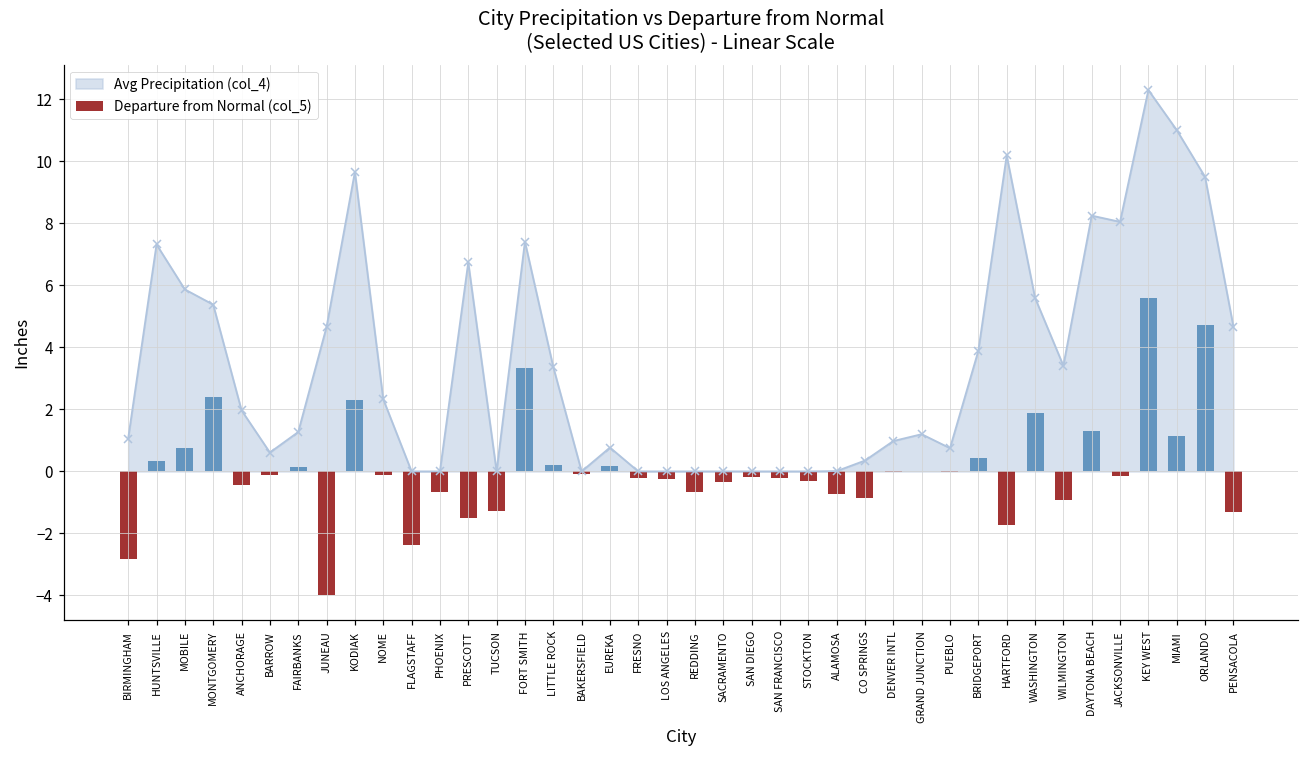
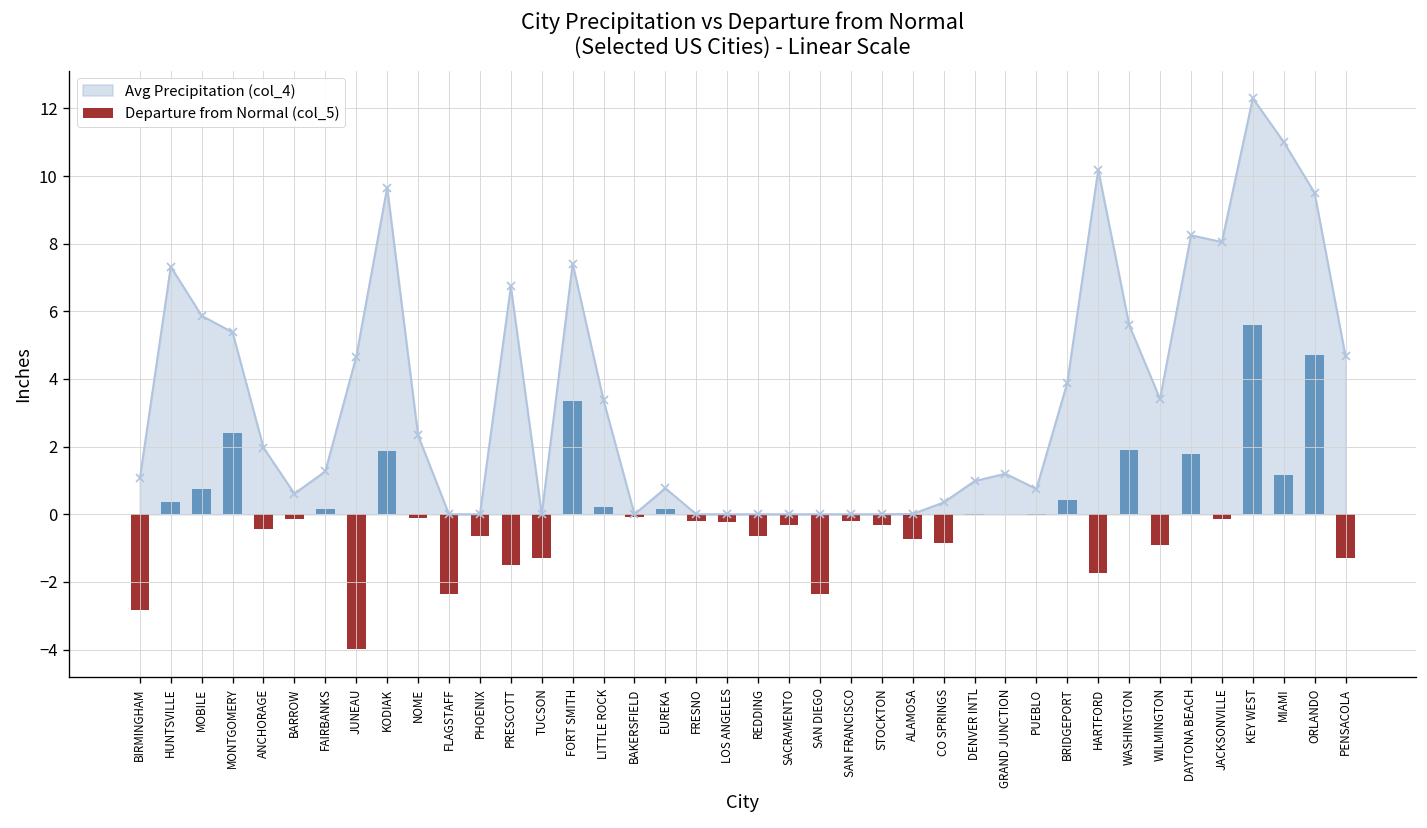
  {
    "Avg Precipitation (col_4)": {
      "BIRMINGHAM": 1.1,
      "HUNTSVILLE": 7.3,
      "MOBILE": 5.9,
      "MONTGOMERY": 5.4,
      "ANCHORAGE": 2.0,
      "BARROW": 0.6,
      "FAIRBANKS": 1.3,
      "JUNEAU": 4.7,
      "KODIAK": 9.7,
      "NOME": 2.3,
      "FLAGSTAFF": 0.0,
      "PHOENIX": 0.0,
      "PRESCOTT": 6.7,
      "TUCSON": 0.0,
      "FORT SMITH": 7.4,
      "LITTLE ROCK": 3.4,
      "BAKERSFIELD": 0.0,
      "EUREKA": 0.8,
      "FRESNO": 0.0,
      "LOS ANGELES": 0.0,
      "REDDING": 0.0,
      "SACRAMENTO": 0.0,
      "SAN DIEGO": 0.0,
      "SAN FRANCISCO": 0.0,
      "STOCKTON": 0.0,
      "ALAMOSA": 0.0,
      "CO SPRINGS": 0.4,
      "DENVER INTL": 1.0,
      "GRAND JUNCTION": 1.2,
      "PUEBLO": 0.8,
      "BRIDGEPORT": 3.9,
      "HARTFORD": 10.2,
      "WASHINGTON": 5.6,
      "WILMINGTON": 3.4,
      "DAYTONA BEACH": 8.3,
      "JACKSONVILLE": 8.1,
      "KEY WEST": 12.3,
      "MIAMI": 11.0,
      "ORLANDO": 9.5,
      "PENSACOLA": 4.7
    },
    "Departure from Normal (col_5)": {
      "BIRMINGHAM": -2.8,
      "HUNTSVILLE": 0.4,
      "MOBILE": 0.8,
      "MONTGOMERY": 2.4,
      "ANCHORAGE": -0.5,
      "BARROW": -0.1,
      "FAIRBANKS": 0.2,
      "JUNEAU": -4.0,
-     "KODIAK": 2.3,
+     "KODIAK": 1.9,
      "NOME": -0.1,
      "FLAGSTAFF": -2.4,
      "PHOENIX": -0.7,
      "PRESCOTT": -1.5,
      "TUCSON": -1.3,
      "FORT SMITH": 3.4,
      "LITTLE ROCK": 0.2,
      "EUREKA": 0.2,
      "FRESNO": -0.2,
      "LOS ANGELES": -0.2,
      "REDDING": -0.7,
      "SACRAMENTO": -0.3,
-     "SAN DIEGO": -0.2,
+     "SAN DIEGO": -2.4,
      "SAN FRANCISCO": -0.2,
      "STOCKTON": -0.3,
      "ALAMOSA": -0.7,
      "CO SPRINGS": -0.9,
      "BRIDGEPORT": 0.4,
      "HARTFORD": -1.7,
      "WASHINGTON": 1.9,
      "WILMINGTON": -0.9,
-     "DAYTONA BEACH": 1.3,
+     "DAYTONA BEACH": 1.8,
      "JACKSONVILLE": -0.2,
      "KEY WEST": 5.6,
      "MIAMI": 1.2,
      "ORLANDO": 4.7,
      "PENSACOLA": -1.3
    }
  }
